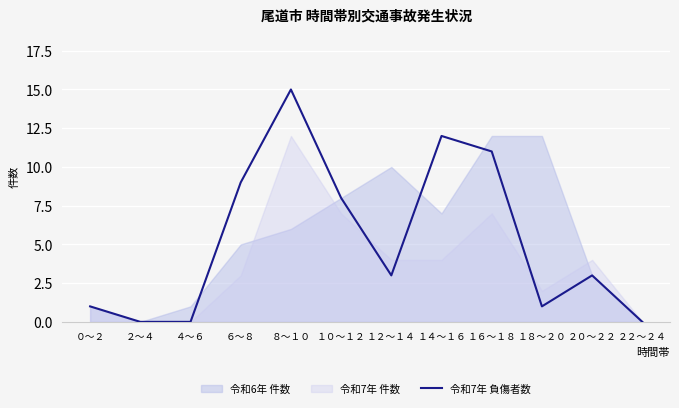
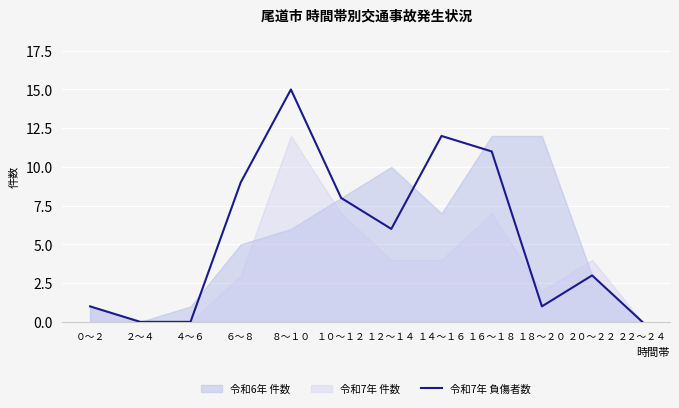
  {
    "令和7年 負傷者数": {
      "６～８": 9,
      "８～１０": 15,
-     "１２～１４": 3,
+     "１２～１４": 6,
      "１４～１６": 12,
      "１６～１８": 11,
      "１８～２０": 1
    }
  }
